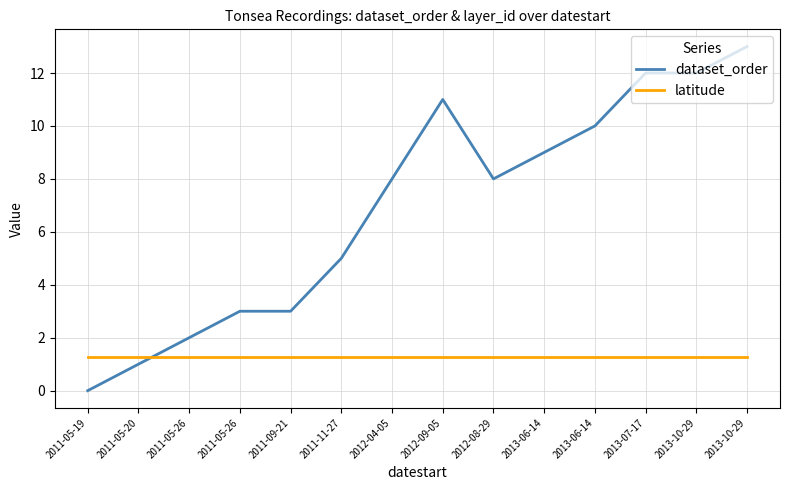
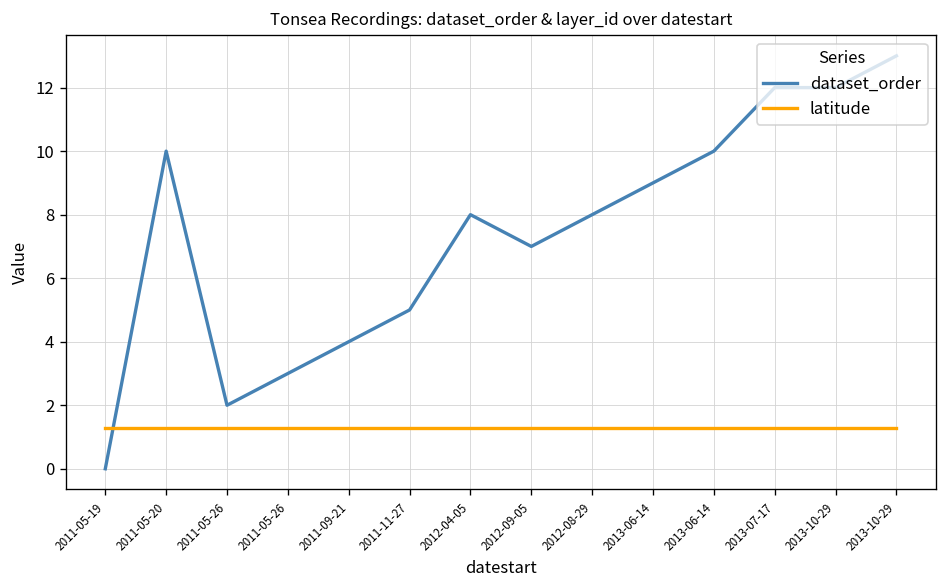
  {
    "dataset_order": {
      "2011-05-19": 0,
-     "2011-05-20": 1,
-     "2011-09-21": 3,
+     "2011-05-20": 10,
+     "2011-09-21": 4,
      "2011-11-27": 5,
      "2012-04-05": 8,
-     "2012-09-05": 11,
+     "2012-09-05": 7,
      "2012-08-29": 8
    },
    "latitude": {
      "2011-05-19": 1.3,
      "2011-05-20": 1.3,
      "2011-09-21": 1.3,
      "2011-11-27": 1.3,
      "2012-04-05": 1.3,
      "2012-09-05": 1.3,
      "2012-08-29": 1.3,
      "2013-07-17": 1.3
    }
  }
